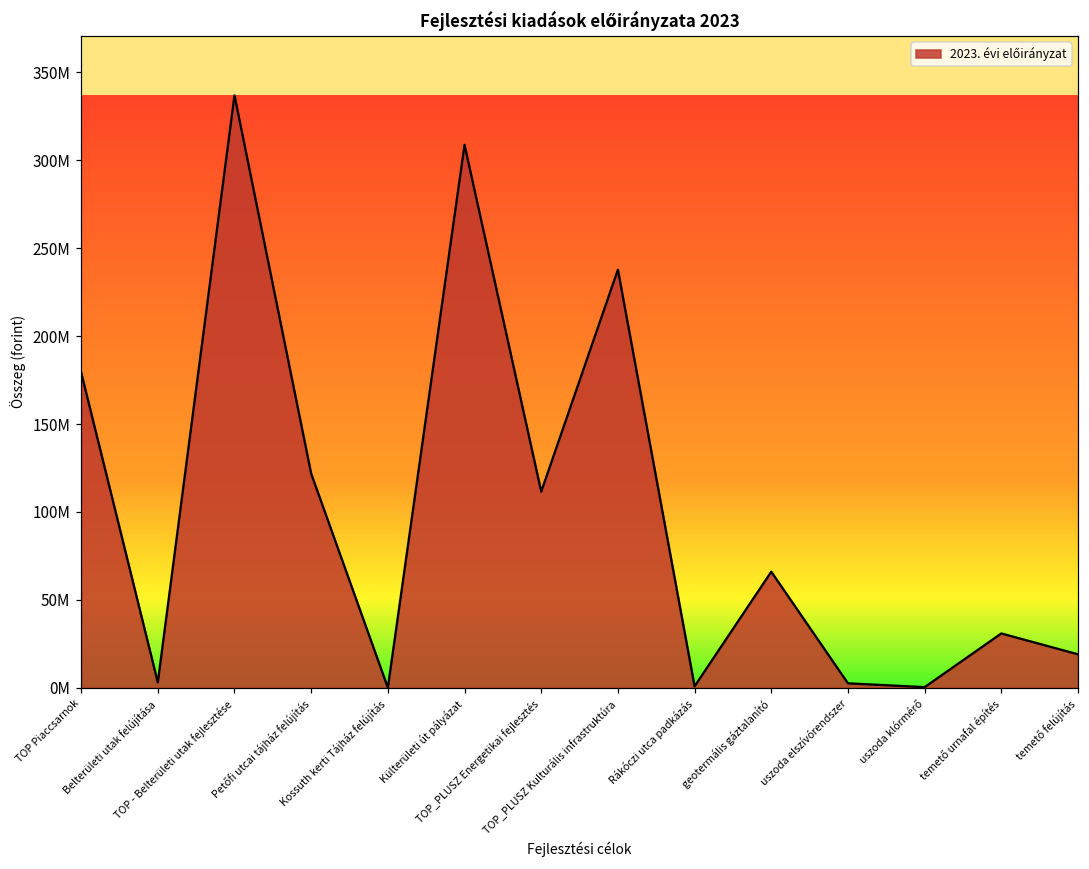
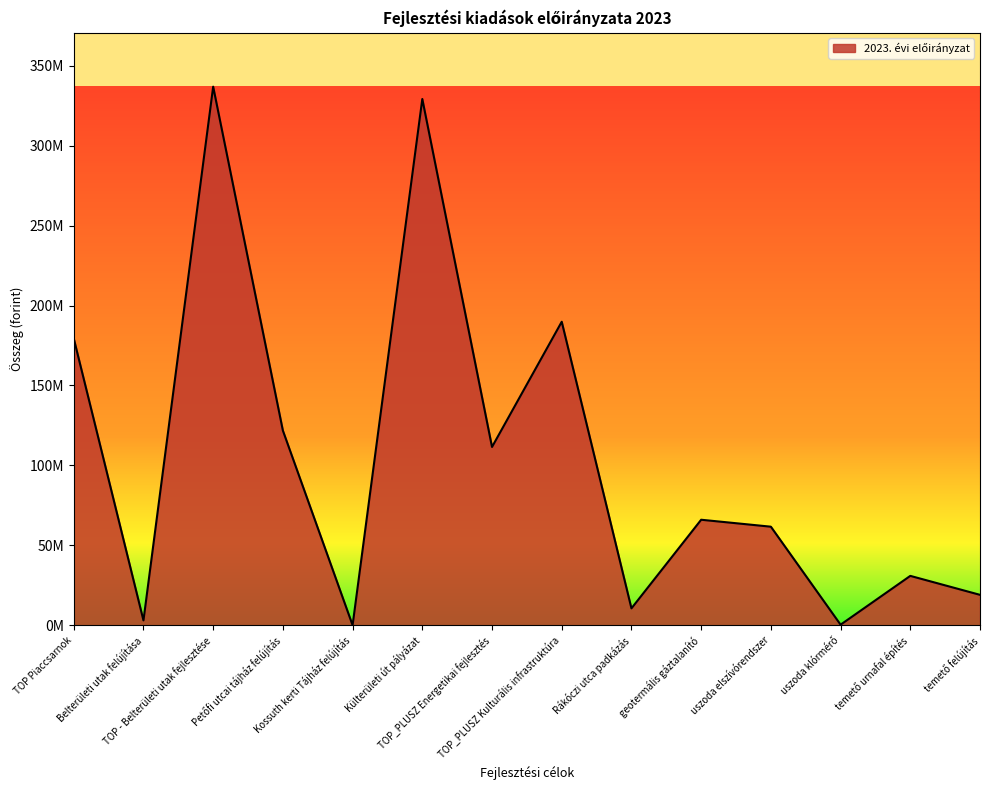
  {
    "TOP Piaccsarnok": 179000000,
    "Belterületi utak felújítása": 3000000,
    "TOP - Belterületi utak fejlesztése": 337000000,
    "Petőfi utcai tájház felújítás": 122000000,
    "Kossuth kerti Tájház felújítás": 0,
-   "Külterületi út pályázat": 309000000,
+   "Külterületi út pályázat": 329000000,
    "TOP_PLUSZ Energetikai fejlesztés": 112000000,
-   "TOP_PLUSZ Kulturális infrastruktúra": 238000000,
-   "Rákóczi utca padkázás": 1000000,
+   "TOP_PLUSZ Kulturális infrastruktúra": 190000000,
+   "Rákóczi utca padkázás": 11000000,
    "geotermális gáztalanító": 66000000,
-   "uszoda elszívórendszer": 3000000,
+   "uszoda elszívórendszer": 62000000,
    "uszoda klórmérő": 0,
    "temető urnafal építés": 31000000,
    "temető felújítás": 19000000
  }
